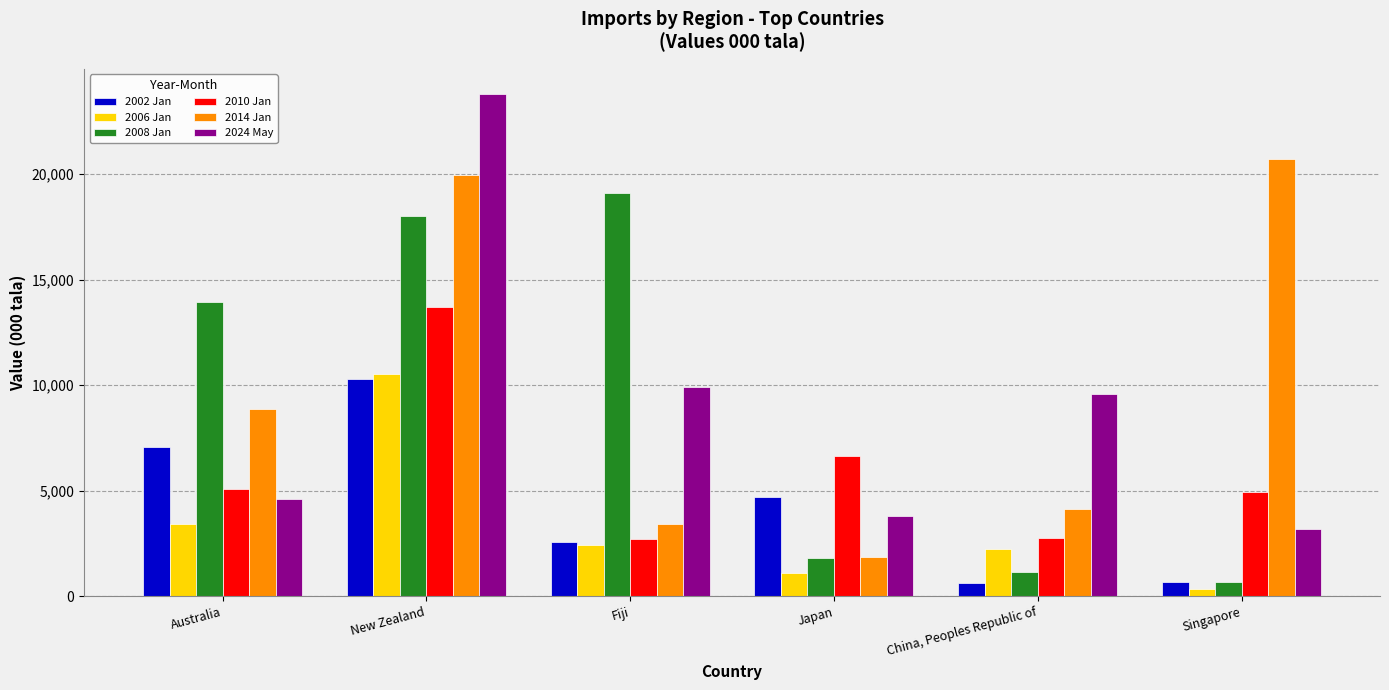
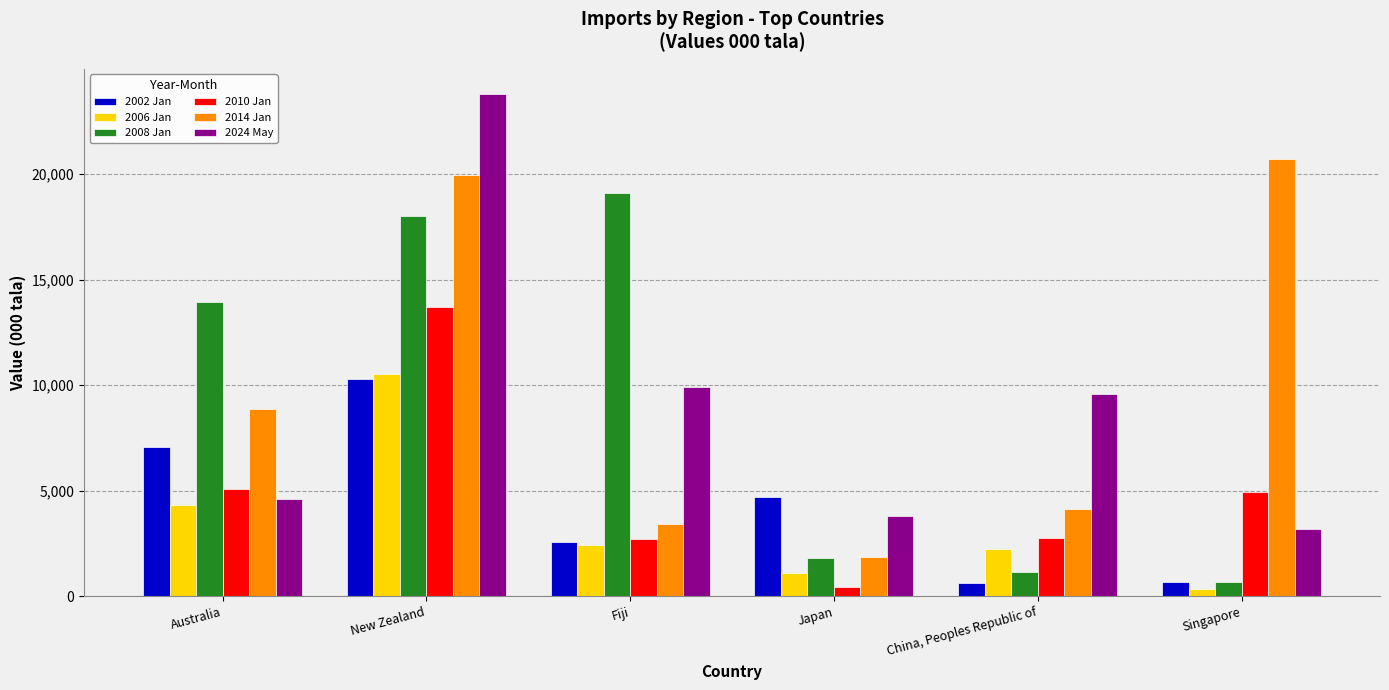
  {
    "2002 Jan": {
      "Australia": "7,100",
      "New Zealand": "10,300",
      "Fiji": "2,600",
      "Japan": "4,700",
      "China, Peoples Republic of": "600",
      "Singapore": "700"
    },
    "2006 Jan": {
-     "Australia": "3,400",
+     "Australia": "4,300",
      "New Zealand": "10,500",
      "Fiji": "2,400",
      "Japan": "1,100",
      "China, Peoples Republic of": "2,200",
      "Singapore": "400"
    },
    "2008 Jan": {
      "Australia": "13,900",
      "New Zealand": "18,000",
      "Fiji": "19,100",
      "Japan": "1,800",
      "China, Peoples Republic of": "1,200",
      "Singapore": "700"
    },
    "2010 Jan": {
      "Australia": "5,100",
      "New Zealand": "13,700",
      "Fiji": "2,700",
-     "Japan": "6,700",
+     "Japan": "500",
      "China, Peoples Republic of": "2,800",
      "Singapore": "4,900"
    },
    "2014 Jan": {
      "Australia": "8,900",
      "New Zealand": "20,000",
      "Fiji": "3,400",
      "Japan": "1,900",
      "China, Peoples Republic of": "4,100",
      "Singapore": "20,700"
    },
    "2024 May": {
      "Australia": "4,600",
      "New Zealand": "23,800",
      "Fiji": "9,900",
      "Japan": "3,800",
      "China, Peoples Republic of": "9,600",
      "Singapore": "3,200"
    }
  }
